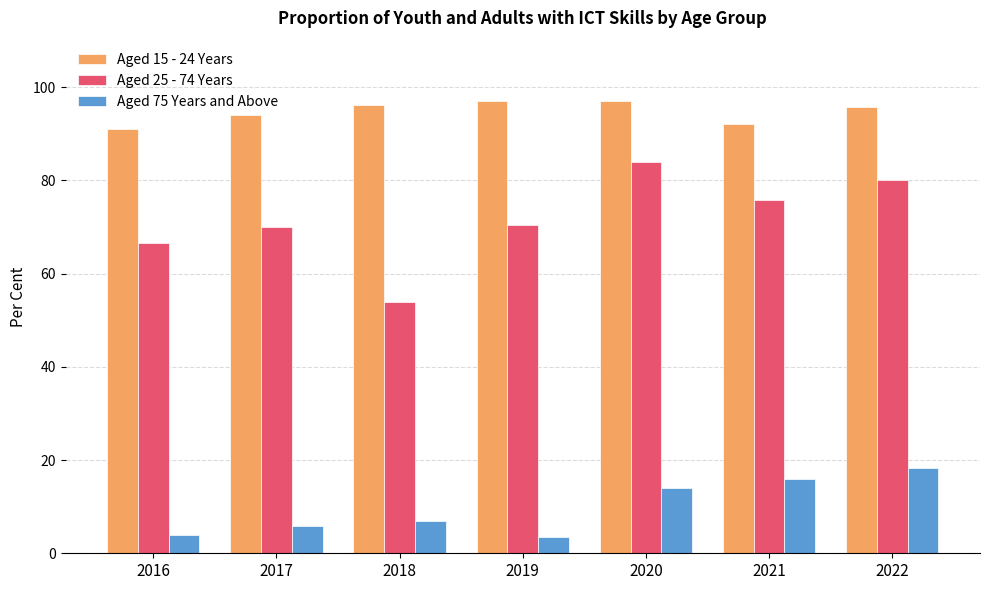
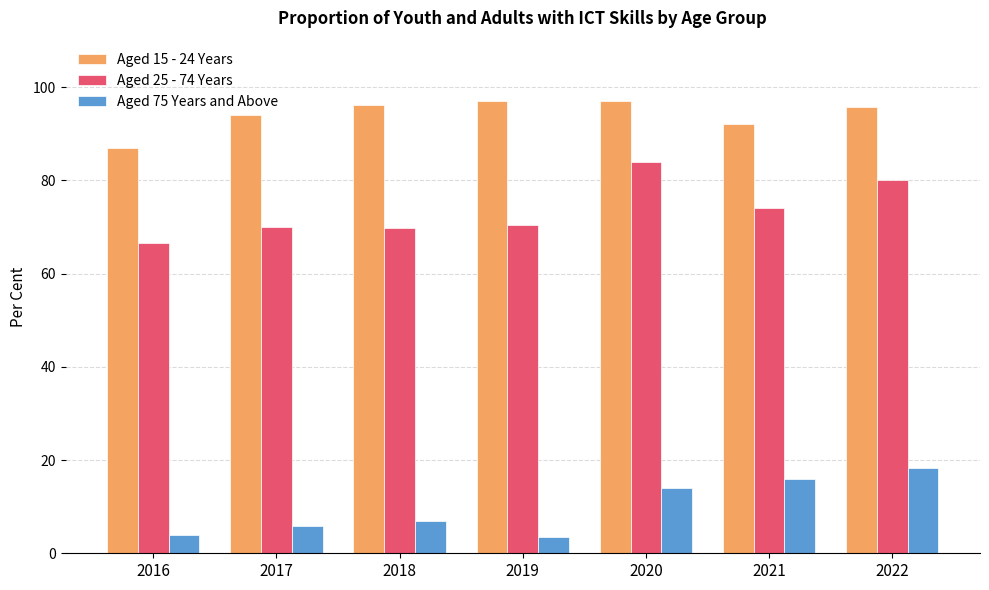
  {
    "Aged 15 - 24 Years": {
-     "2016": 91,
+     "2016": 87,
      "2017": 94,
      "2018": 96,
      "2019": 97,
      "2020": 97,
      "2021": 92,
      "2022": 96
    },
    "Aged 25 - 74 Years": {
      "2016": 67,
      "2017": 70,
-     "2018": 54,
+     "2018": 70,
      "2019": 71,
      "2020": 84,
-     "2021": 76,
+     "2021": 74,
      "2022": 80
    },
    "Aged 75 Years and Above": {
      "2016": 4,
      "2017": 6,
      "2018": 7,
      "2019": 4,
      "2020": 14,
      "2021": 16,
      "2022": 18
    }
  }
